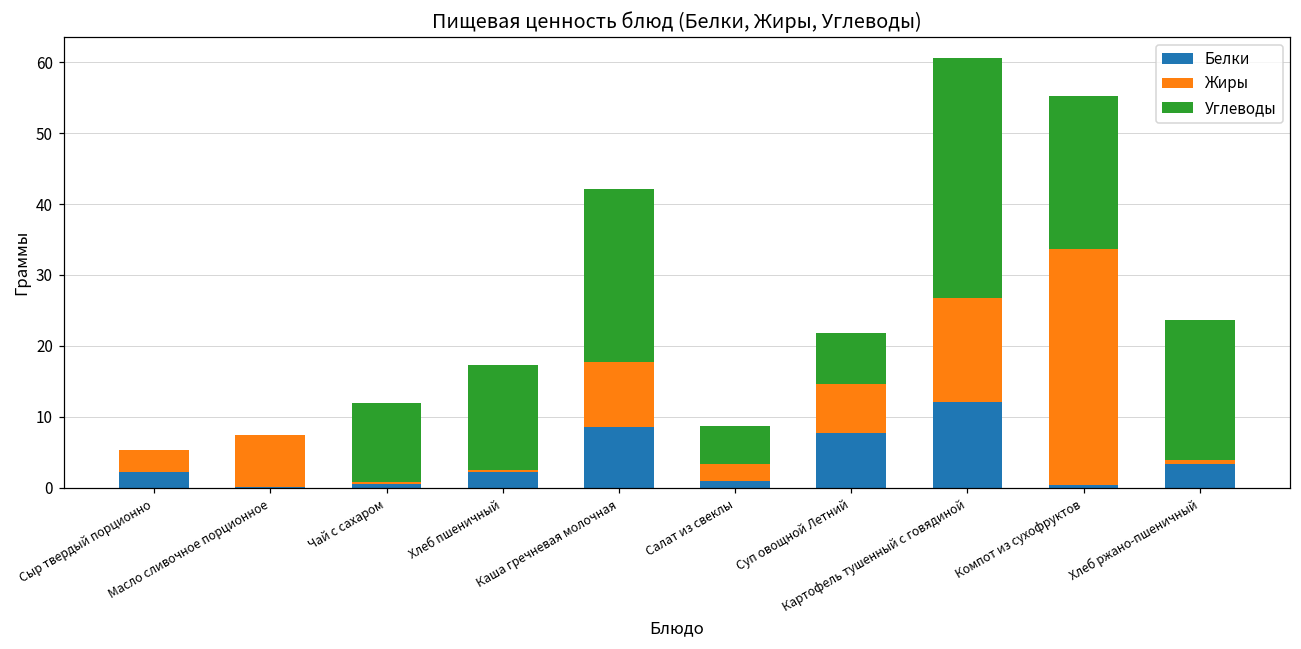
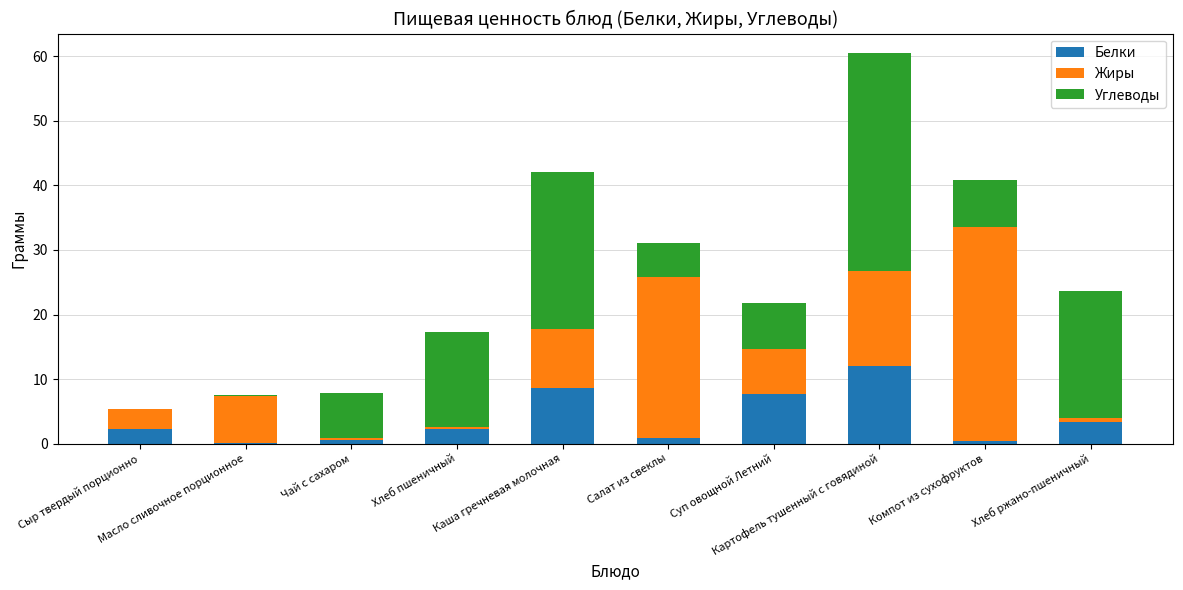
  {
    "Белки": {
      "Сыр твердый порционно": 2,
      "Чай с сахаром": 1,
      "Хлеб пшеничный": 2,
      "Каша гречневая молочная": 9,
      "Салат из свеклы": 1,
      "Суп овощной Летний": 8,
      "Картофель тушенный с говядиной": 12,
      "Компот из сухофруктов": 0,
      "Хлеб ржано-пшеничный": 3
    },
    "Жиры": {
      "Сыр твердый порционно": 3,
      "Масло сливочное порционное": 7,
      "Каша гречневая молочная": 9,
-     "Салат из свеклы": 3,
+     "Салат из свеклы": 25,
      "Суп овощной Летний": 7,
      "Картофель тушенный с говядиной": 15,
      "Компот из сухофруктов": 33,
      "Хлеб ржано-пшеничный": 1
    },
    "Углеводы": {
      "Сыр твердый порционно": 0,
-     "Чай с сахаром": 11,
+     "Чай с сахаром": 7,
      "Хлеб пшеничный": 15,
      "Каша гречневая молочная": 24,
      "Салат из свеклы": 5,
      "Суп овощной Летний": 7,
      "Картофель тушенный с говядиной": 34,
-     "Компот из сухофруктов": 22,
+     "Компот из сухофруктов": 7,
      "Хлеб ржано-пшеничный": 20
    }
  }
